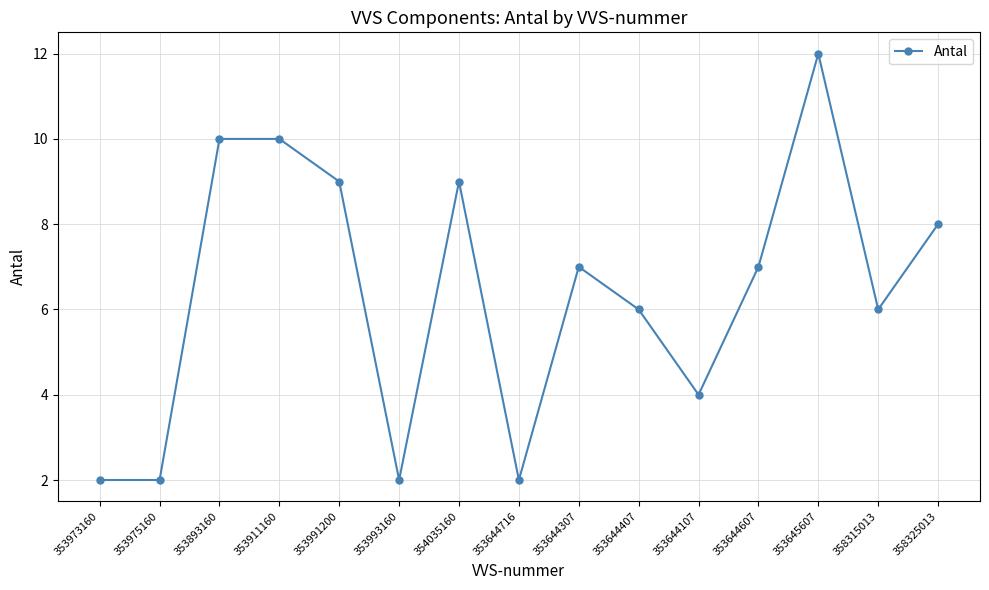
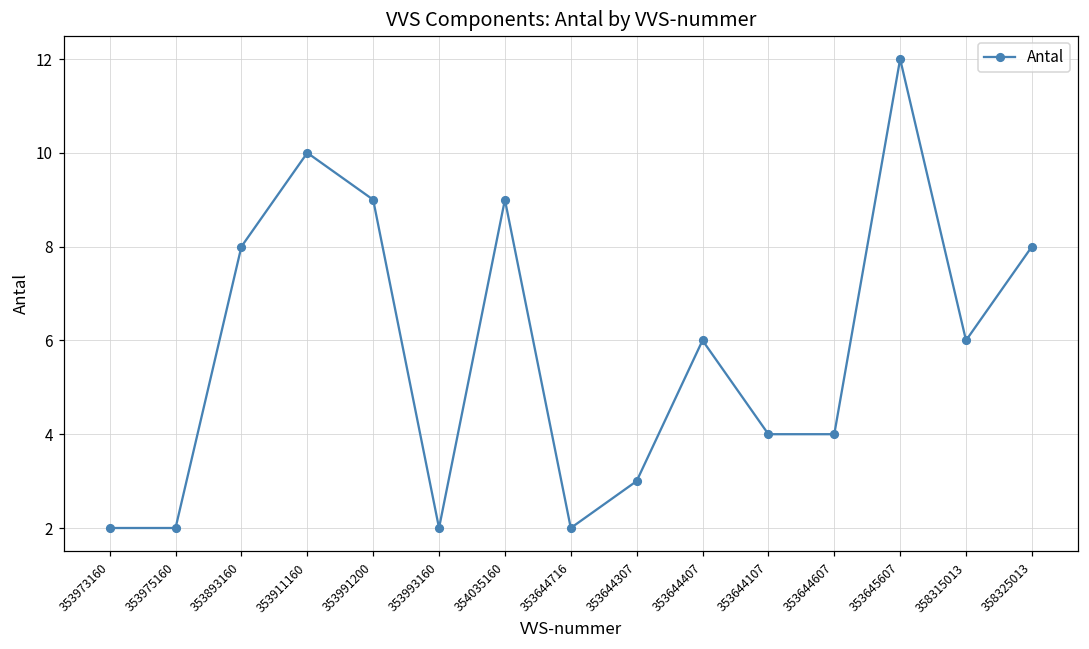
  {
    "353973160": 2,
    "353975160": 2,
-   "353893160": 10,
+   "353893160": 8,
    "353911160": 10,
    "353991200": 9,
    "353993160": 2,
    "354035160": 9,
    "353644716": 2,
-   "353644307": 7,
+   "353644307": 3,
    "353644407": 6,
    "353644107": 4,
-   "353644607": 7,
+   "353644607": 4,
    "353645607": 12,
    "358315013": 6,
    "358325013": 8
  }
